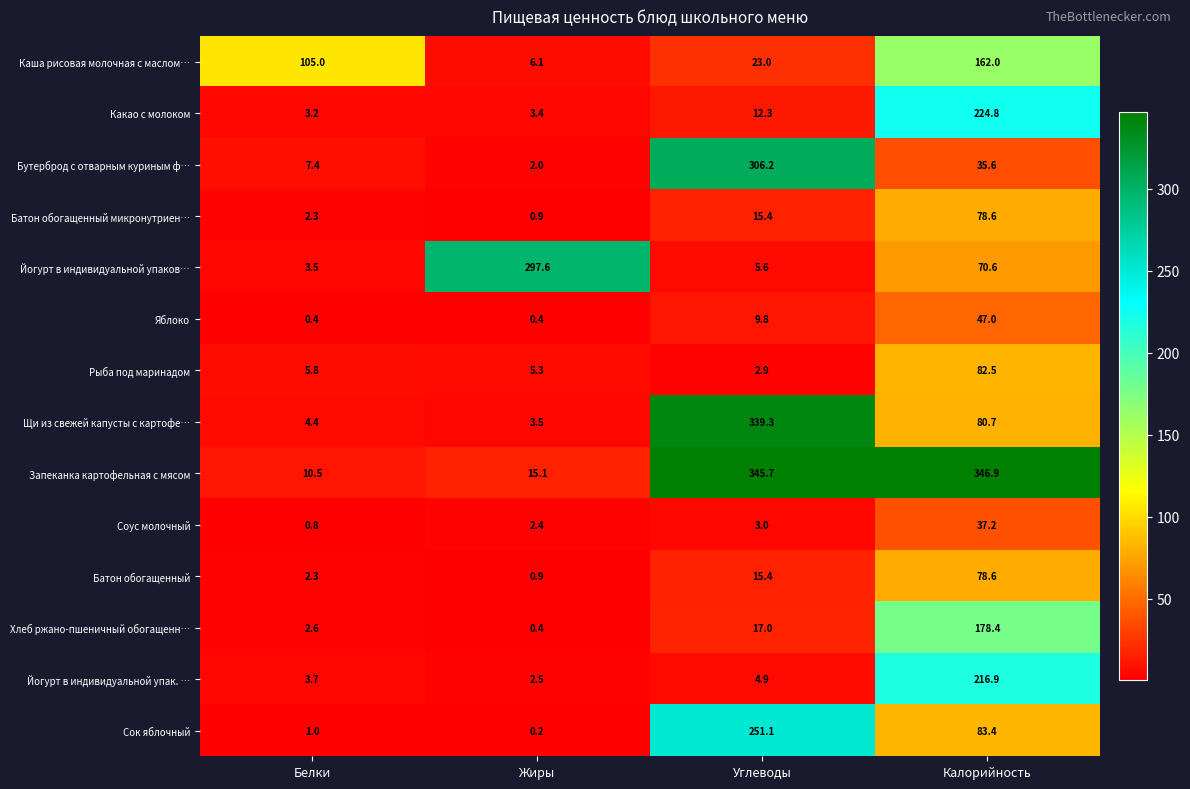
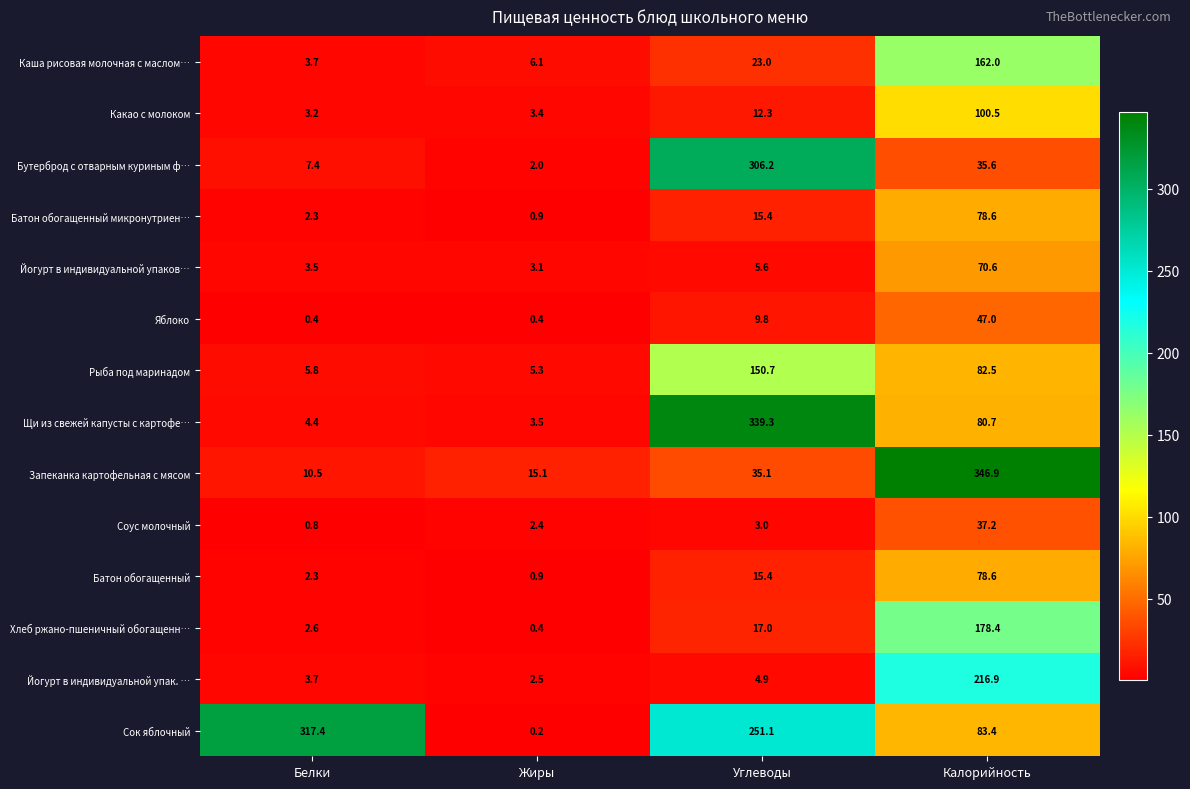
  {
    "Каша рисовая молочная с маслом…": {
-     "Белки": 105.0,
+     "Белки": 3.7,
      "Жиры": 6.1,
      "Углеводы": 23.0,
      "Калорийность": 162.0
    },
    "Какао с молоком": {
      "Белки": 3.2,
      "Жиры": 3.4,
      "Углеводы": 12.3,
-     "Калорийность": 224.8
+     "Калорийность": 100.5
    },
    "Бутерброд с отварным куриным ф…": {
      "Белки": 7.4,
      "Жиры": 2.0,
      "Углеводы": 306.2,
      "Калорийность": 35.6
    },
    "Батон обогащенный микронутриен…": {
      "Белки": 2.3,
      "Жиры": 0.9,
      "Углеводы": 15.4,
      "Калорийность": 78.6
    },
    "Йогурт в индивидуальной упаков…": {
      "Белки": 3.5,
-     "Жиры": 297.6,
+     "Жиры": 3.1,
      "Углеводы": 5.6,
      "Калорийность": 70.6
    },
    "Яблоко": {
      "Белки": 0.4,
      "Жиры": 0.4,
      "Углеводы": 9.8,
      "Калорийность": 47.0
    },
    "Рыба под маринадом": {
      "Белки": 5.8,
      "Жиры": 5.3,
-     "Углеводы": 2.9,
+     "Углеводы": 150.7,
      "Калорийность": 82.5
    },
    "Щи из свежей капусты с картофе…": {
      "Белки": 4.4,
      "Жиры": 3.5,
      "Углеводы": 339.3,
      "Калорийность": 80.7
    },
    "Запеканка картофельная с мясом": {
      "Белки": 10.5,
      "Жиры": 15.1,
-     "Углеводы": 345.7,
+     "Углеводы": 35.1,
      "Калорийность": 346.9
    },
    "Соус молочный": {
      "Белки": 0.8,
      "Жиры": 2.4,
      "Углеводы": 3.0,
      "Калорийность": 37.2
    },
    "Батон обогащенный": {
      "Белки": 2.3,
      "Жиры": 0.9,
      "Углеводы": 15.4,
      "Калорийность": 78.6
    },
    "Хлеб ржано-пшеничный обогащенн…": {
      "Белки": 2.6,
      "Жиры": 0.4,
      "Углеводы": 17.0,
      "Калорийность": 178.4
    },
    "Йогурт в индивидуальной упак. …": {
      "Белки": 3.7,
      "Жиры": 2.5,
      "Углеводы": 4.9,
      "Калорийность": 216.9
    },
    "Сок яблочный": {
-     "Белки": 1.0,
+     "Белки": 317.4,
      "Жиры": 0.2,
      "Углеводы": 251.1,
      "Калорийность": 83.4
    }
  }
